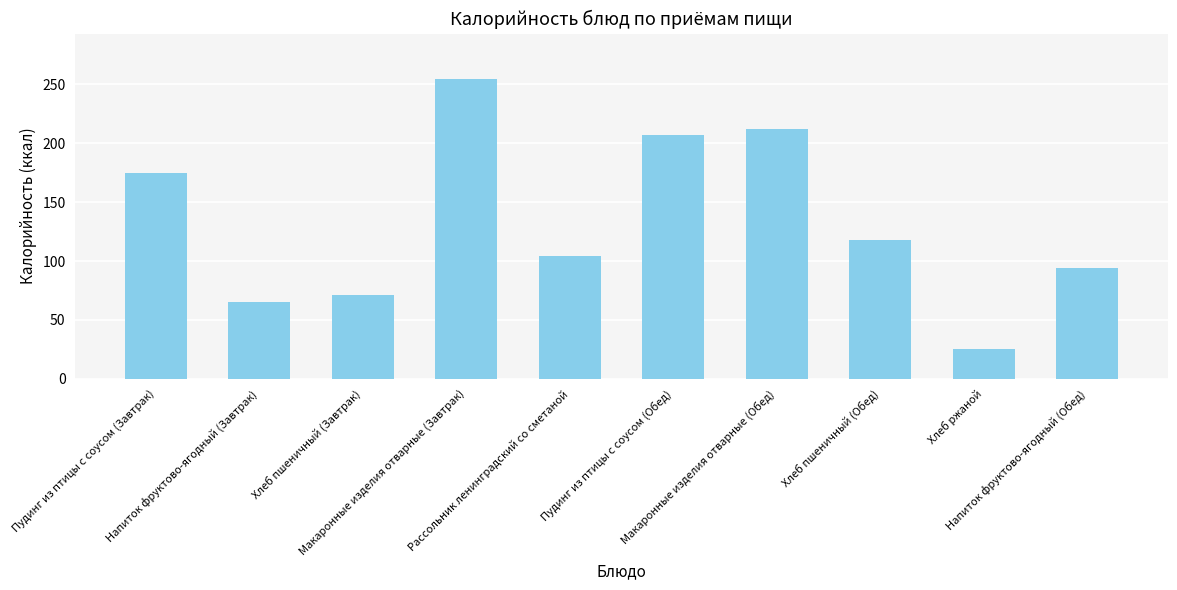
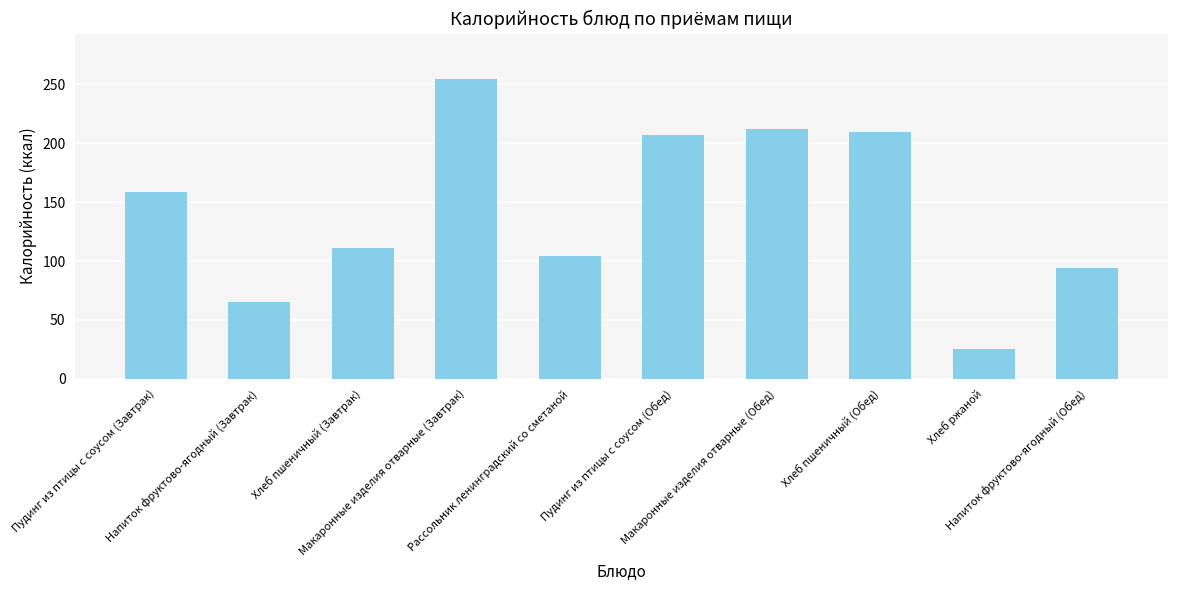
  {
-   "Пудинг из птицы с соусом (Завтрак)": 175,
+   "Пудинг из птицы с соусом (Завтрак)": 159,
    "Напиток фруктово-ягодный (Завтрак)": 65,
-   "Хлеб пшеничный (Завтрак)": 71,
+   "Хлеб пшеничный (Завтрак)": 111,
    "Макаронные изделия отварные (Завтрак)": 255,
    "Рассольник ленинградский со сметаной": 104,
    "Пудинг из птицы с соусом (Обед)": 207,
    "Макаронные изделия отварные (Обед)": 212,
-   "Хлеб пшеничный (Обед)": 118,
+   "Хлеб пшеничный (Обед)": 210,
    "Хлеб ржаной": 25,
    "Напиток фруктово-ягодный (Обед)": 94
  }
